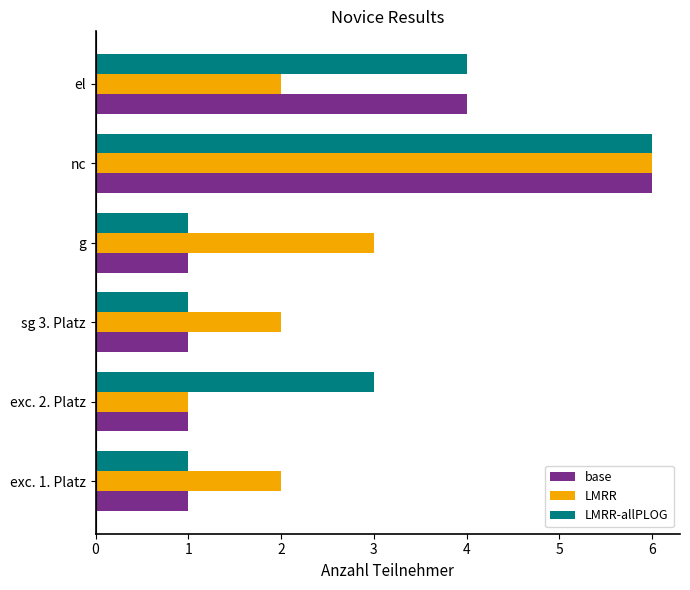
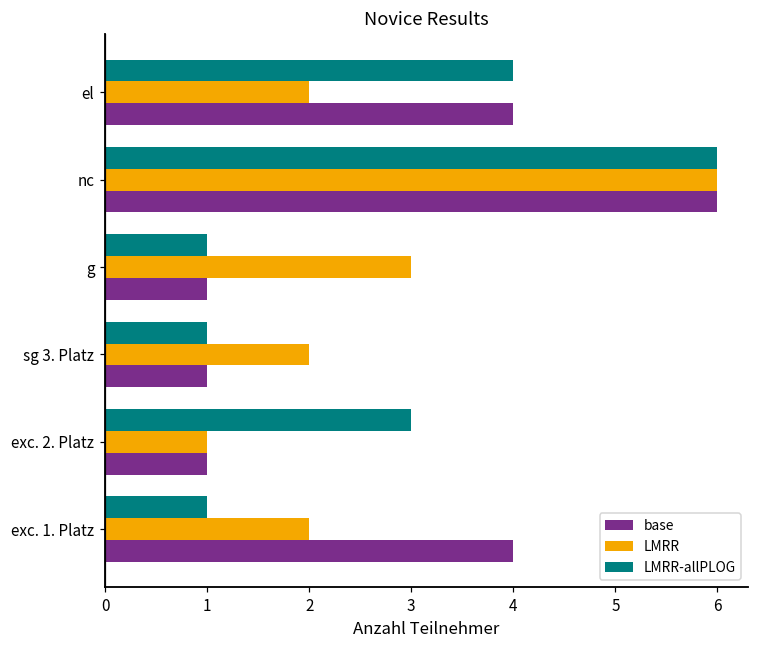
  {
    "base": {
      "el": 4,
      "nc": 6,
      "g": 1,
      "sg 3. Platz": 1,
      "exc. 2. Platz": 1,
-     "exc. 1. Platz": 1
+     "exc. 1. Platz": 4
    },
    "LMRR": {
      "el": 2,
      "nc": 6,
      "g": 3,
      "sg 3. Platz": 2,
      "exc. 2. Platz": 1,
      "exc. 1. Platz": 2
    },
    "LMRR-allPLOG": {
      "el": 4,
      "nc": 6,
      "g": 1,
      "sg 3. Platz": 1,
      "exc. 2. Platz": 3,
      "exc. 1. Platz": 1
    }
  }
